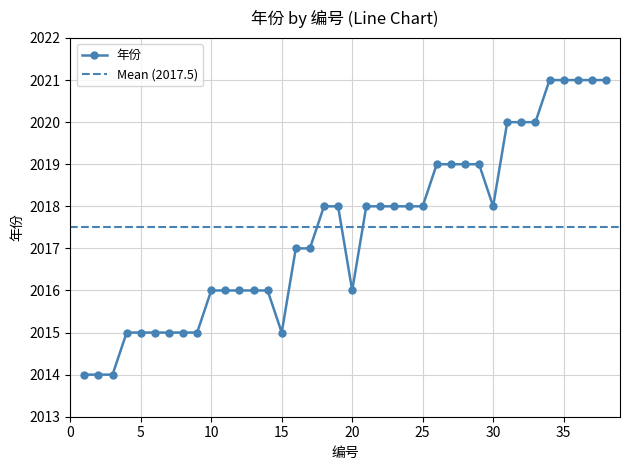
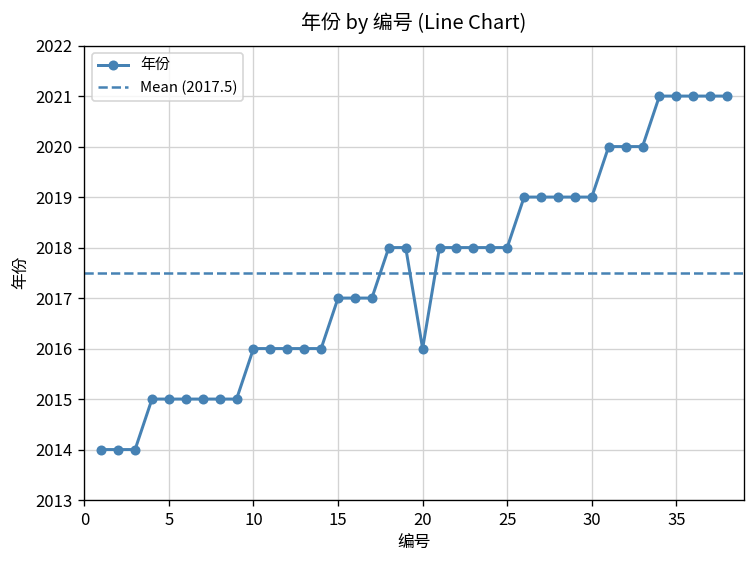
  {
    "5": 2015,
    "10": 2016,
-   "15": 2015,
+   "15": 2017,
    "20": 2016,
    "25": 2018,
-   "30": 2018,
+   "30": 2019,
    "35": 2021
  }
